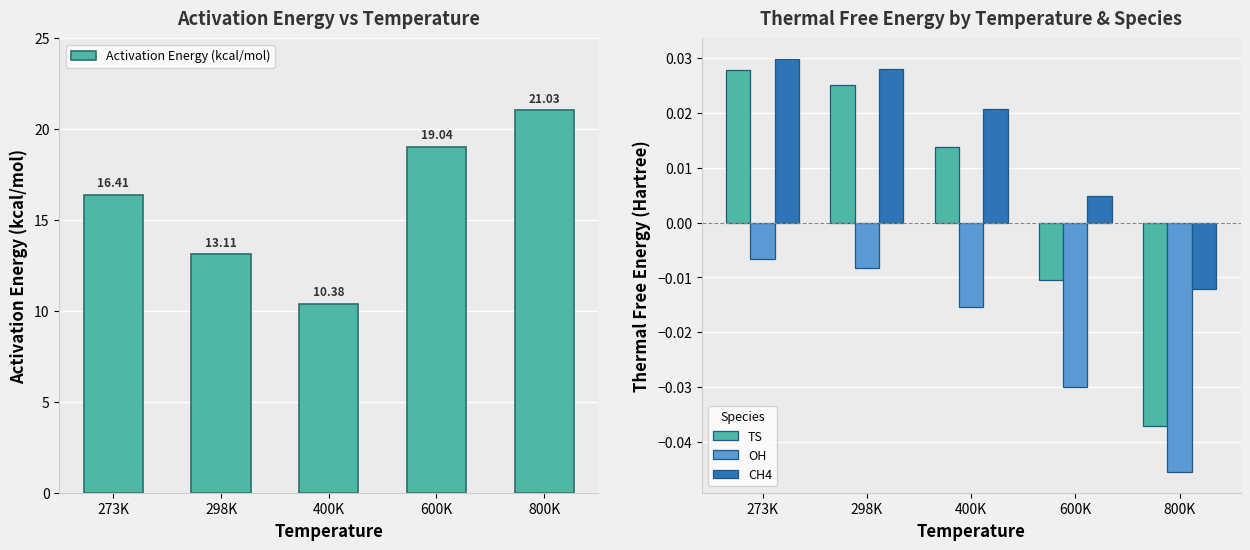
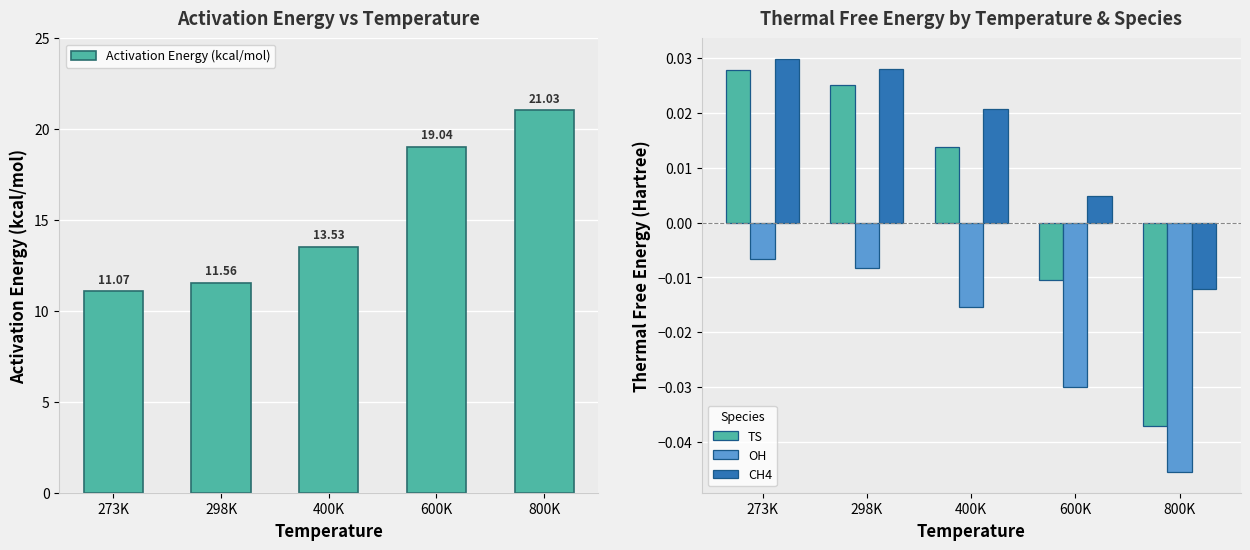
  {
    "Activation Energy vs Temperature": {
-     "273K": 16.41,
-     "298K": 13.11,
-     "400K": 10.38,
+     "273K": 11.07,
+     "298K": 11.56,
+     "400K": 13.53,
      "600K": 19.04,
      "800K": 21.03
    },
    "Thermal Free Energy by Temperature & Species": {
      "CH4": {
        "273K": 0.030,
        "298K": 0.028,
        "400K": 0.021,
        "600K": 0.005,
        "800K": -0.012
      }
    }
  }
